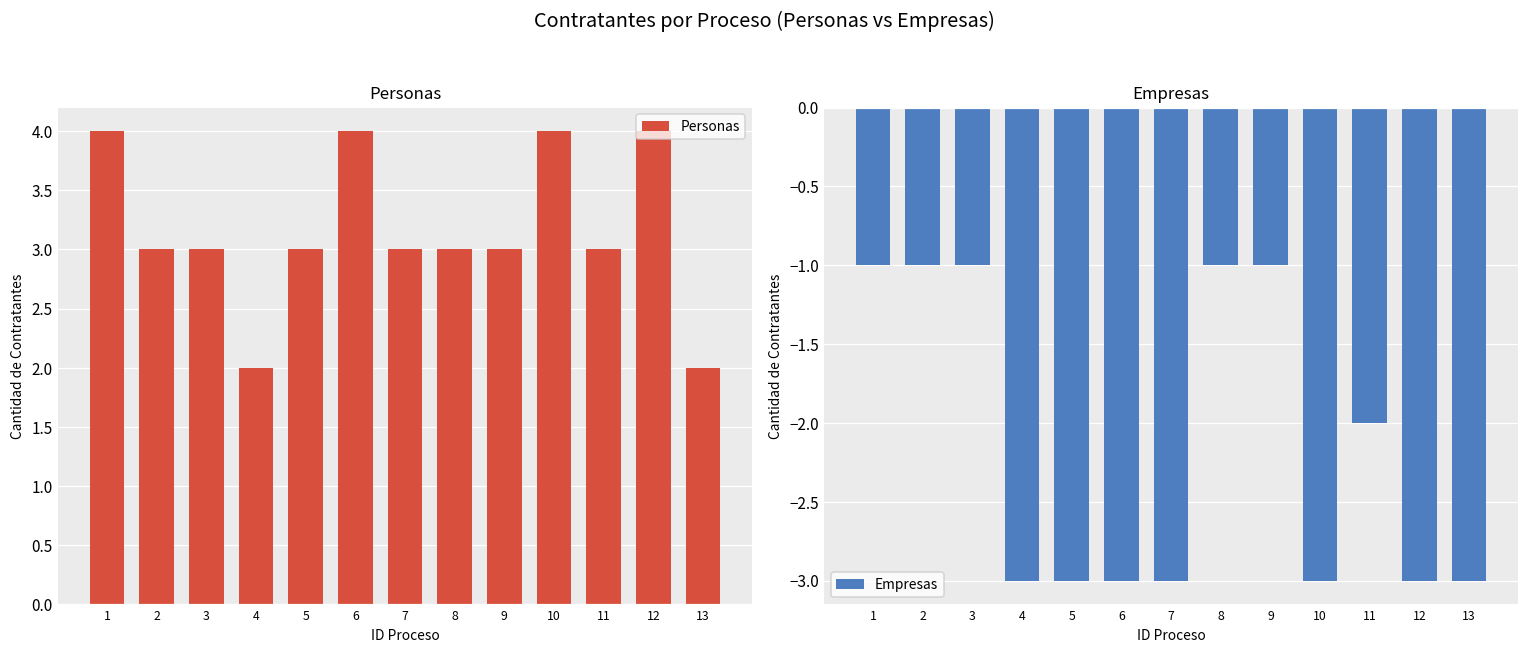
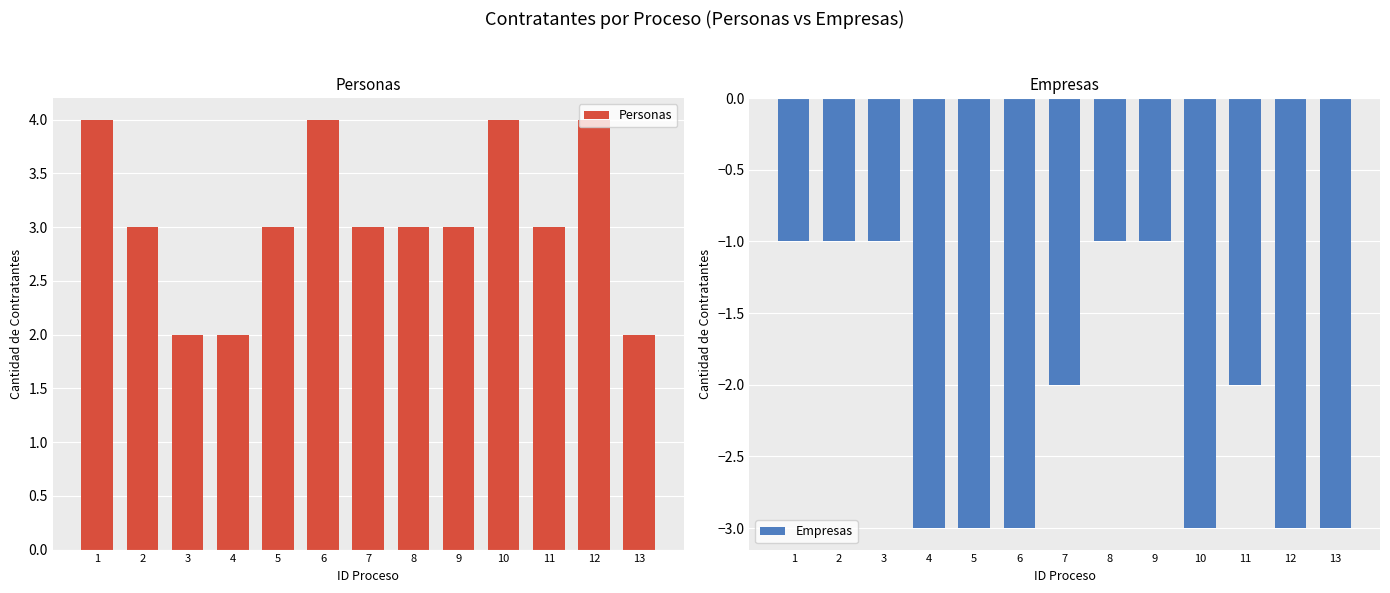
  {
    "Personas": {
      "1": 4,
      "2": 3,
-     "3": 3,
+     "3": 2,
      "4": 2,
      "5": 3,
      "6": 4,
      "7": 3,
      "8": 3,
      "9": 3,
      "10": 4,
      "11": 3,
      "13": 2
    },
    "Empresas": {
      "1": -1.00,
      "2": -1.00,
      "3": -1.00,
      "4": -3.00,
      "5": -3.00,
      "6": -3.00,
-     "7": -3.00,
+     "7": -2.00,
      "8": -1.00,
      "9": -1.00,
      "10": -3.00,
      "11": -2.00,
      "12": -3.00,
      "13": -3.00
    }
  }
